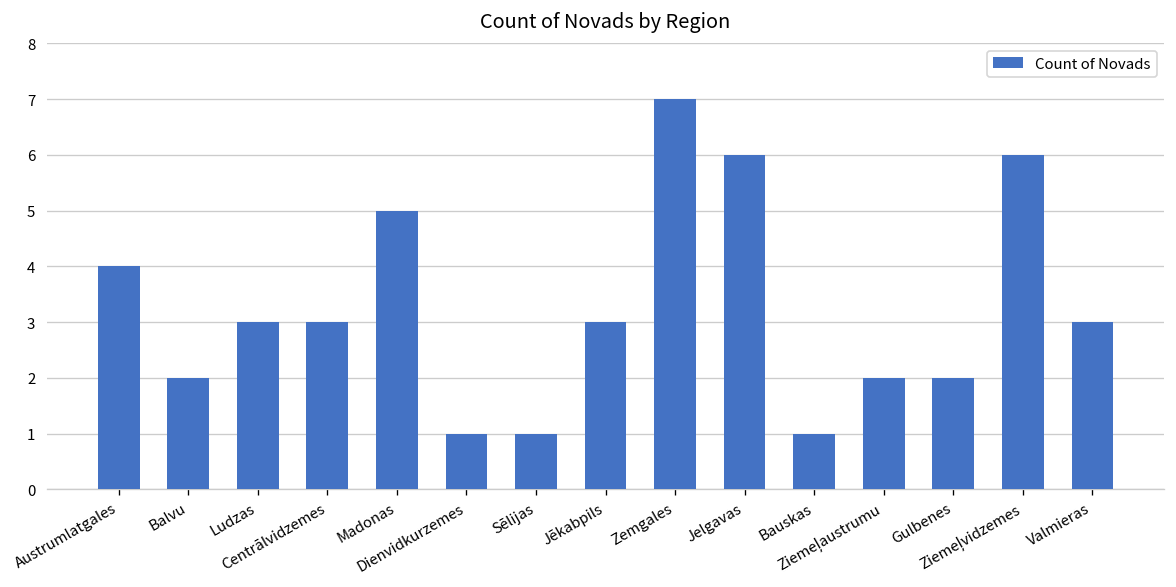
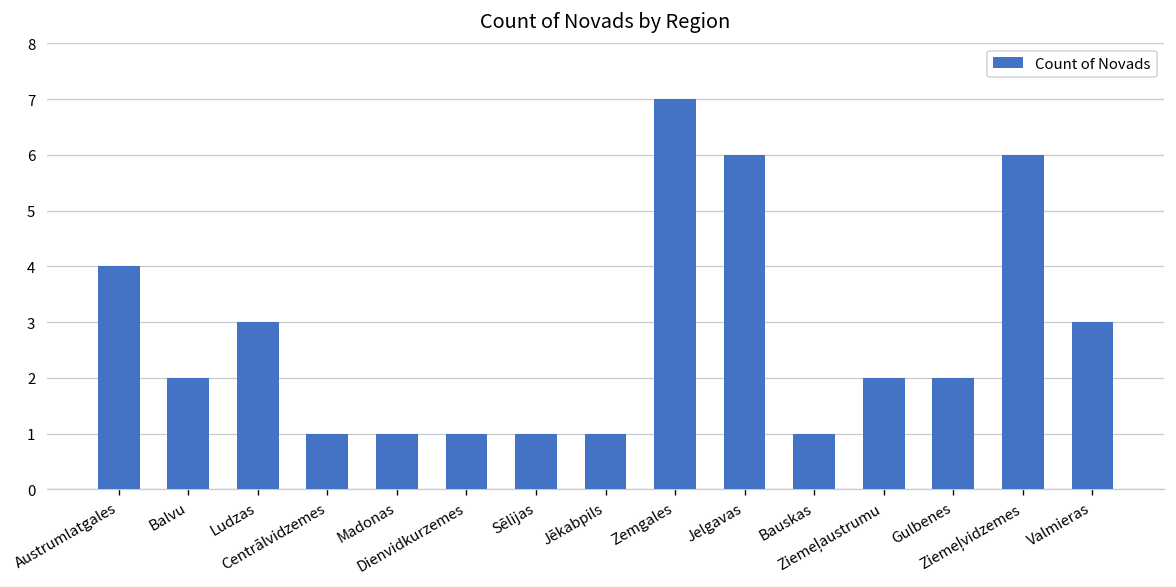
  {
    "Austrumlatgales": 4,
    "Balvu": 2,
    "Ludzas": 3,
-   "Centrālvidzemes": 3,
-   "Madonas": 5,
+   "Centrālvidzemes": 1,
+   "Madonas": 1,
    "Dienvidkurzemes": 1,
    "Sēlijas": 1,
-   "Jēkabpils": 3,
+   "Jēkabpils": 1,
    "Zemgales": 7,
    "Jelgavas": 6,
    "Bauskas": 1,
    "Ziemeļaustrumu": 2,
    "Gulbenes": 2,
    "Ziemeļvidzemes": 6,
    "Valmieras": 3
  }
